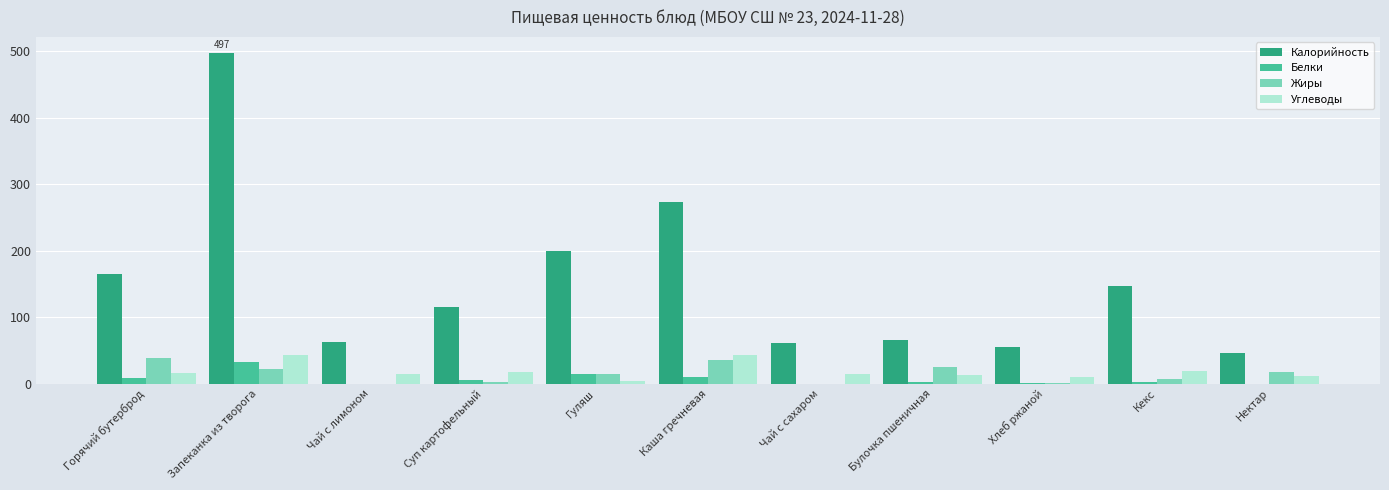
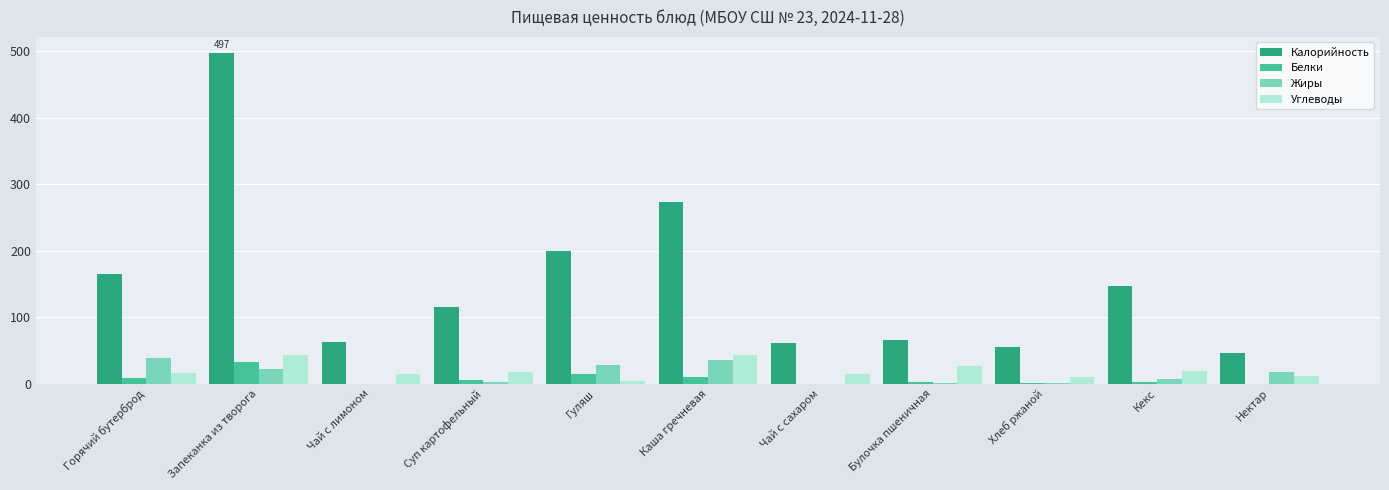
  {
    "Жиры": {
      "Горячий бутерброд": 40,
      "Запеканка из творога": 20,
      "Чай с лимоном": 0,
-     "Гуляш": 10,
+     "Гуляш": 30,
      "Каша гречневая": 40,
      "Чай с сахаром": 0,
-     "Булочка пшеничная": 20,
+     "Булочка пшеничная": 0,
      "Кекс": 10,
      "Нектар": 20
    },
    "Углеводы": {
      "Горячий бутерброд": 20,
      "Запеканка из творога": 40,
      "Чай с лимоном": 20,
      "Суп картофельный": 20,
      "Гуляш": 0,
      "Каша гречневая": 40,
      "Чай с сахаром": 20,
-     "Булочка пшеничная": 10,
+     "Булочка пшеничная": 30,
      "Хлеб ржаной": 10,
      "Кекс": 20,
      "Нектар": 10
    }
  }
